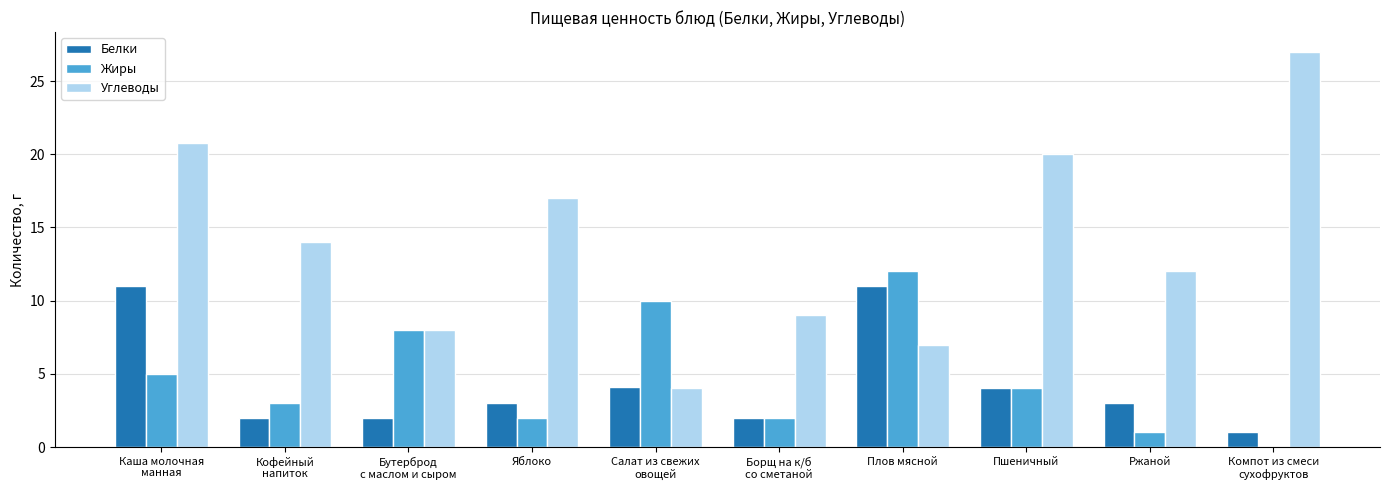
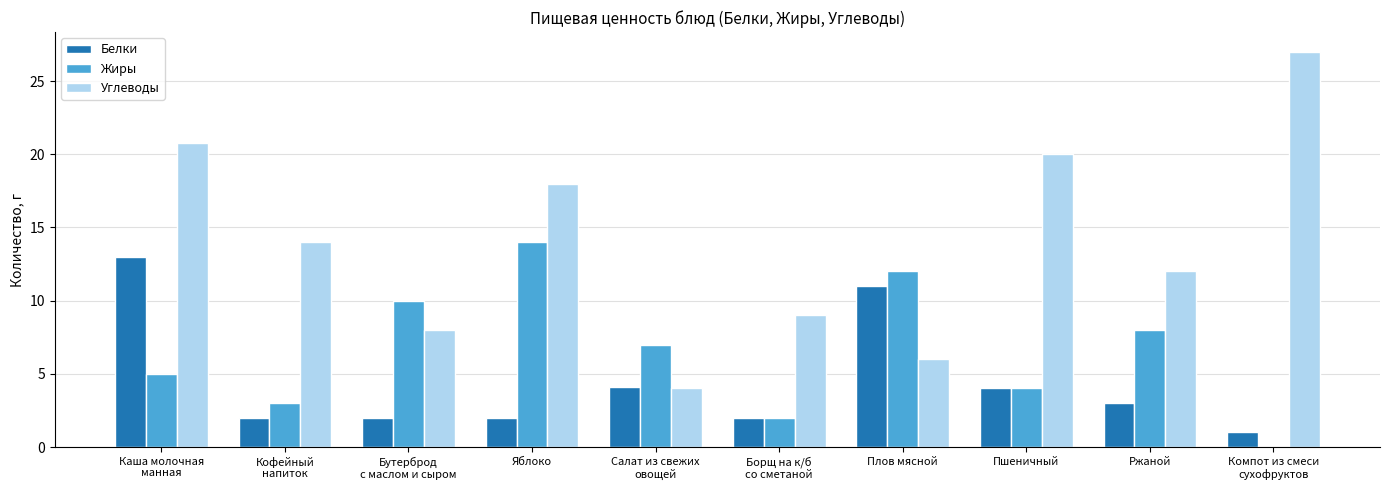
  {
    "Белки": {
-     "Каша молочная манная": 11,
+     "Каша молочная манная": 13,
      "Кофейный напиток": 2,
      "Бутерброд с маслом и сыром": 2,
-     "Яблоко": 3,
+     "Яблоко": 2,
      "Салат из свежих овощей": 4,
      "Борщ на к/б со сметаной": 2,
      "Плов мясной": 11,
      "Пшеничный": 4,
      "Ржаной": 3,
      "Компот из смеси сухофруктов": 1
    },
    "Жиры": {
      "Каша молочная манная": 5,
      "Кофейный напиток": 3,
-     "Бутерброд с маслом и сыром": 8,
-     "Яблоко": 2,
-     "Салат из свежих овощей": 10,
+     "Бутерброд с маслом и сыром": 10,
+     "Яблоко": 14,
+     "Салат из свежих овощей": 7,
      "Борщ на к/б со сметаной": 2,
      "Плов мясной": 12,
      "Пшеничный": 4,
-     "Ржаной": 1,
+     "Ржаной": 8,
      "Компот из смеси сухофруктов": 0
    },
    "Углеводы": {
      "Каша молочная манная": 20.8,
      "Кофейный напиток": 14,
      "Бутерброд с маслом и сыром": 8,
-     "Яблоко": 17,
+     "Яблоко": 18,
      "Салат из свежих овощей": 4,
      "Борщ на к/б со сметаной": 9,
-     "Плов мясной": 7,
+     "Плов мясной": 6,
      "Пшеничный": 20,
      "Ржаной": 12,
      "Компот из смеси сухофруктов": 27
    }
  }
